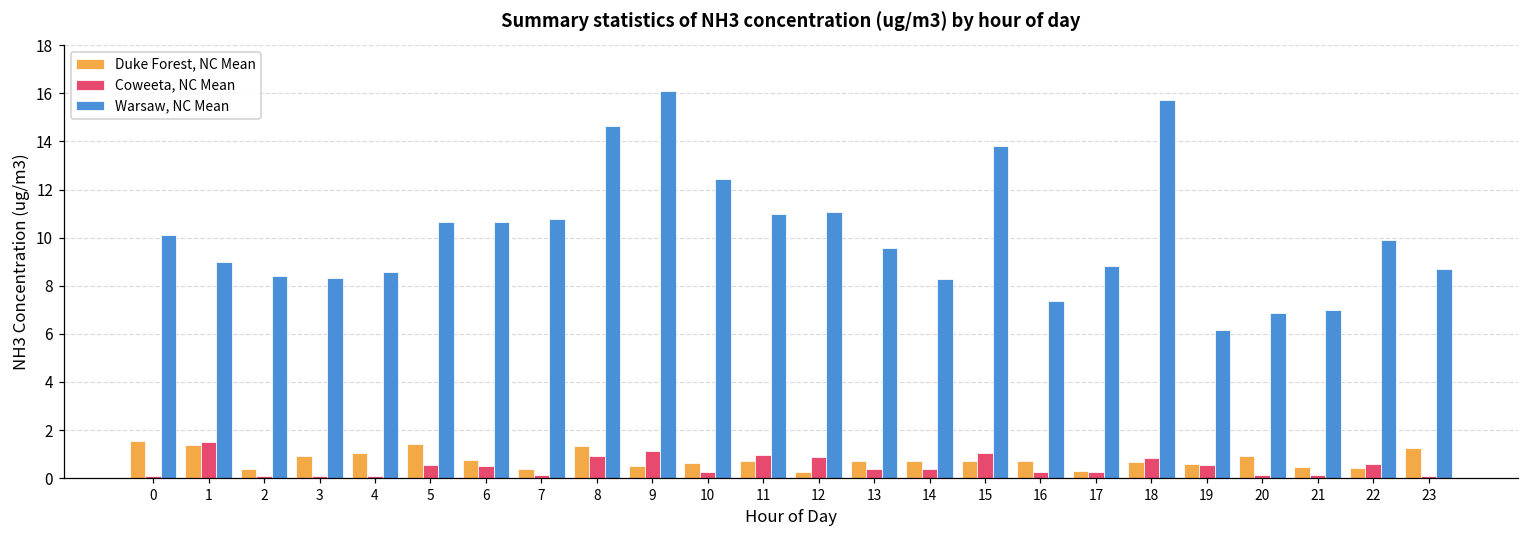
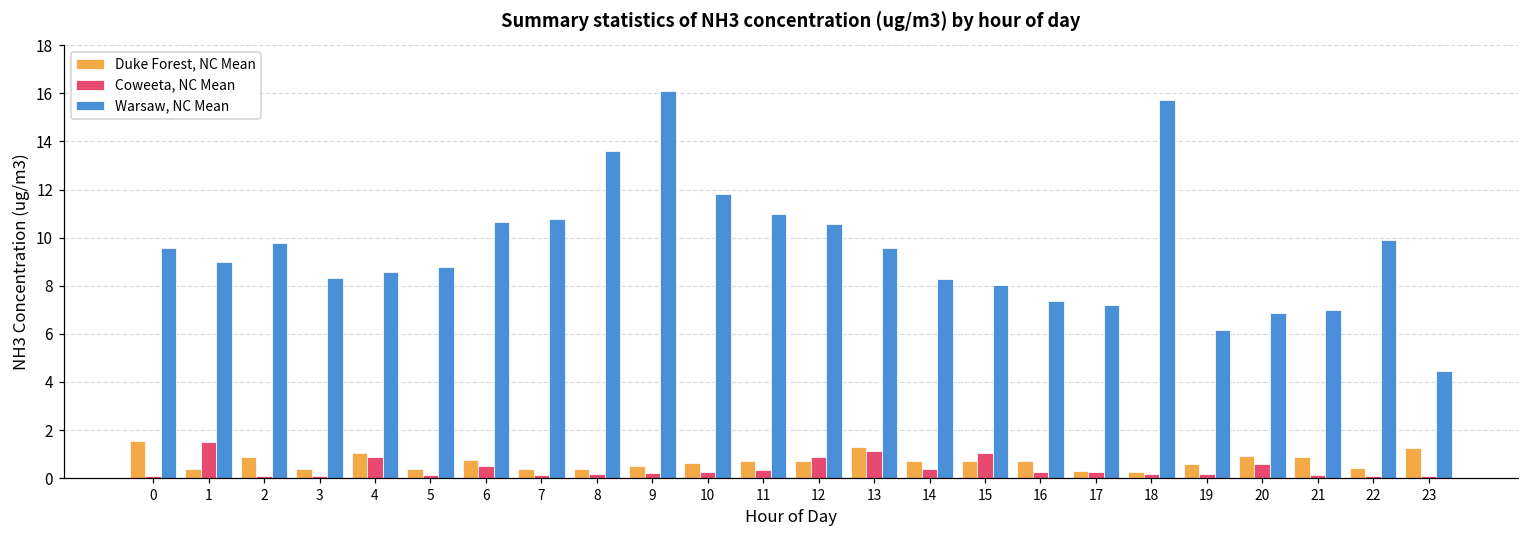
  {
    "Duke Forest, NC Mean": {
      "0": 1.6,
-     "1": 1.4,
-     "2": 0.4,
-     "3": 0.9,
+     "1": 0.4,
+     "2": 0.9,
+     "3": 0.4,
      "4": 1.1,
-     "5": 1.4,
+     "5": 0.4,
      "6": 0.7,
      "7": 0.4,
-     "8": 1.3,
+     "8": 0.4,
      "9": 0.5,
      "10": 0.6,
      "11": 0.7,
-     "12": 0.2,
-     "13": 0.7,
+     "12": 0.7,
+     "13": 1.3,
      "14": 0.7,
      "15": 0.7,
      "16": 0.7,
      "17": 0.3,
-     "18": 0.7,
+     "18": 0.3,
      "19": 0.6,
      "20": 0.9,
-     "21": 0.5,
+     "21": 0.9,
      "22": 0.4,
      "23": 1.3
    },
    "Coweeta, NC Mean": {
      "1": 1.5,
-     "4": 0.1,
-     "5": 0.5,
+     "4": 0.9,
+     "5": 0.1,
      "6": 0.5,
      "7": 0.1,
-     "8": 0.9,
-     "9": 1.1,
+     "8": 0.2,
+     "9": 0.2,
      "10": 0.3,
-     "11": 1.0,
+     "11": 0.3,
      "12": 0.9,
-     "13": 0.4,
+     "13": 1.1,
      "14": 0.4,
      "15": 1.0,
      "16": 0.2,
      "17": 0.2,
-     "18": 0.8,
-     "19": 0.6,
-     "20": 0.1,
+     "18": 0.2,
+     "19": 0.2,
+     "20": 0.6,
      "21": 0.1,
-     "22": 0.6
+     "22": 0.1
    },
    "Warsaw, NC Mean": {
-     "0": 10.1,
+     "0": 9.6,
      "1": 9.0,
-     "2": 8.4,
+     "2": 9.8,
      "3": 8.3,
      "4": 8.6,
-     "5": 10.7,
+     "5": 8.8,
      "6": 10.6,
      "7": 10.8,
-     "8": 14.7,
+     "8": 13.6,
      "9": 16.1,
-     "10": 12.5,
+     "10": 11.8,
      "11": 11.0,
-     "12": 11.1,
+     "12": 10.6,
      "13": 9.6,
      "14": 8.3,
-     "15": 13.8,
+     "15": 8.0,
      "16": 7.4,
-     "17": 8.8,
+     "17": 7.2,
      "18": 15.7,
      "19": 6.2,
      "20": 6.9,
      "21": 7.0,
      "22": 9.9,
-     "23": 8.7
+     "23": 4.5
    }
  }
